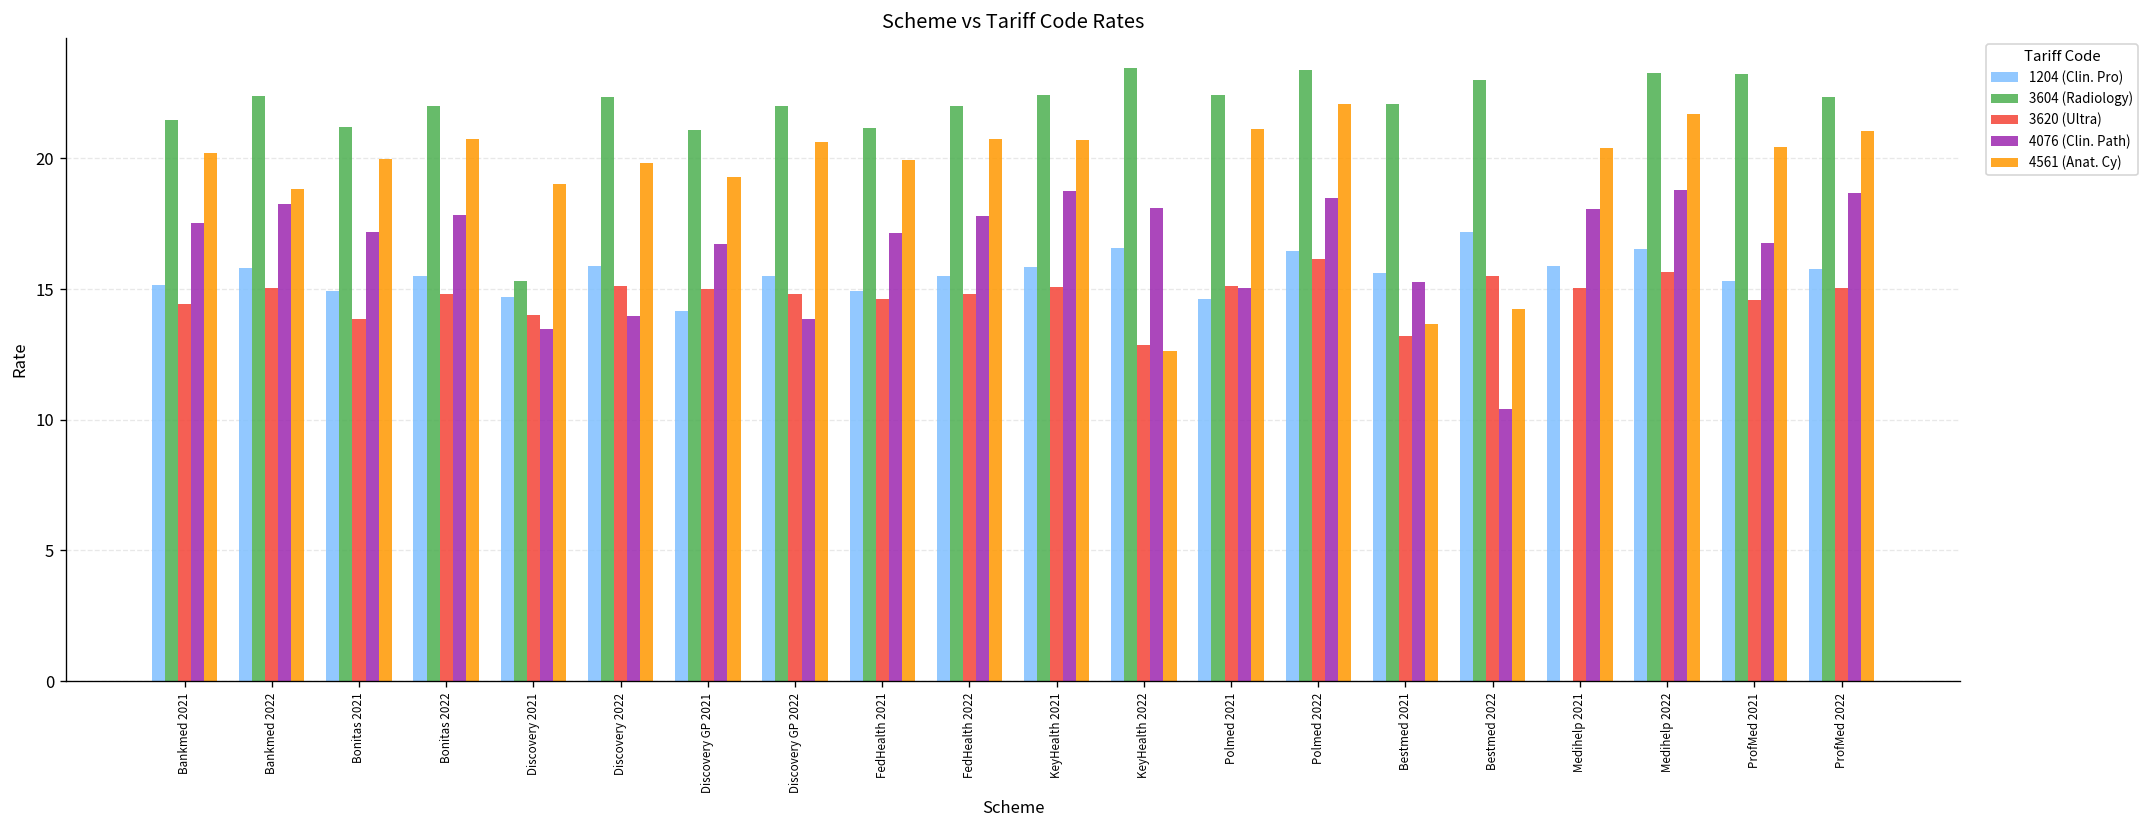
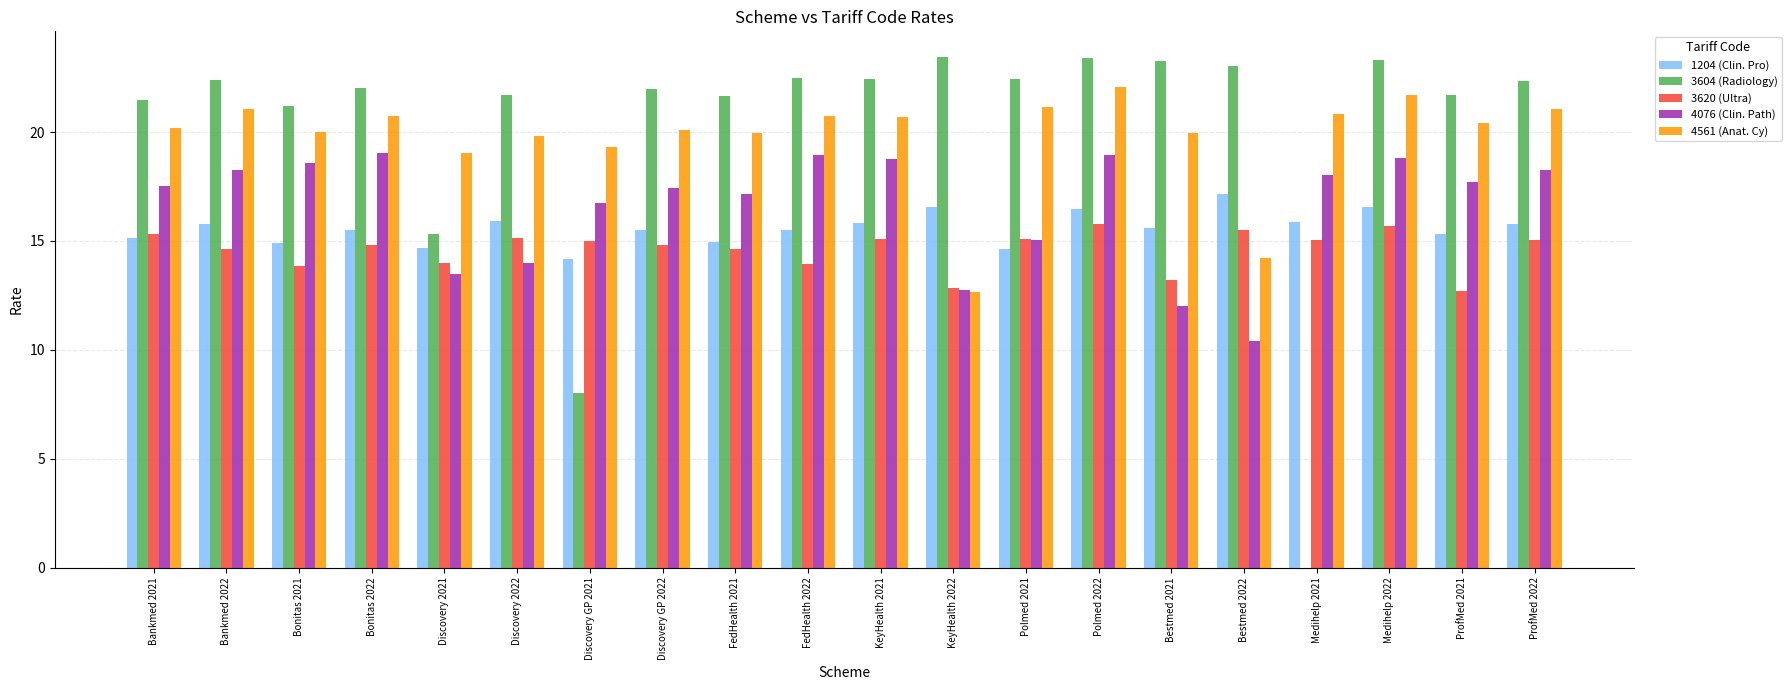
  {
    "1204 (Clin. Pro)": {
      "Bankmed 2021": 15.2,
      "Bankmed 2022": 15.8,
      "Bonitas 2021": 14.9,
      "Bonitas 2022": 15.5,
      "Discovery 2021": 14.7,
      "Discovery 2022": 15.9,
      "Discovery GP 2021": 14.2,
      "Discovery GP 2022": 15.5,
      "FedHealth 2021": 14.9,
      "FedHealth 2022": 15.5,
      "KeyHealth 2021": 15.8,
      "KeyHealth 2022": 16.6,
      "Polmed 2021": 14.6,
      "Polmed 2022": 16.5,
      "Bestmed 2021": 15.6,
      "Bestmed 2022": 17.2,
      "Medihelp 2021": 15.9,
      "Medihelp 2022": 16.5,
      "ProfMed 2021": 15.3,
      "ProfMed 2022": 15.8
    },
    "3604 (Radiology)": {
      "Bankmed 2021": 21.5,
      "Bankmed 2022": 22.4,
      "Bonitas 2021": 21.2,
      "Bonitas 2022": 22.0,
      "Discovery 2021": 15.3,
-     "Discovery 2022": 22.3,
-     "Discovery GP 2021": 21.1,
+     "Discovery 2022": 21.7,
+     "Discovery GP 2021": 8.0,
      "Discovery GP 2022": 22.0,
-     "FedHealth 2021": 21.2,
-     "FedHealth 2022": 22.0,
+     "FedHealth 2021": 21.6,
+     "FedHealth 2022": 22.5,
      "KeyHealth 2021": 22.4,
      "KeyHealth 2022": 23.5,
      "Polmed 2021": 22.4,
      "Polmed 2022": 23.4,
-     "Bestmed 2021": 22.1,
+     "Bestmed 2021": 23.2,
      "Bestmed 2022": 23.0,
      "Medihelp 2021": 0.0,
      "Medihelp 2022": 23.3,
-     "ProfMed 2021": 23.2,
+     "ProfMed 2021": 21.7,
      "ProfMed 2022": 22.4
    },
    "3620 (Ultra)": {
-     "Bankmed 2021": 14.4,
-     "Bankmed 2022": 15.1,
+     "Bankmed 2021": 15.3,
+     "Bankmed 2022": 14.6,
      "Bonitas 2021": 13.9,
      "Bonitas 2022": 14.8,
      "Discovery 2021": 14.0,
      "Discovery 2022": 15.1,
      "Discovery GP 2021": 15.0,
      "Discovery GP 2022": 14.8,
      "FedHealth 2021": 14.6,
-     "FedHealth 2022": 14.8,
+     "FedHealth 2022": 14.0,
      "KeyHealth 2021": 15.1,
      "KeyHealth 2022": 12.9,
      "Polmed 2021": 15.1,
-     "Polmed 2022": 16.2,
+     "Polmed 2022": 15.8,
      "Bestmed 2021": 13.2,
      "Bestmed 2022": 15.5,
      "Medihelp 2021": 15.0,
      "Medihelp 2022": 15.7,
-     "ProfMed 2021": 14.6,
+     "ProfMed 2021": 12.7,
      "ProfMed 2022": 15.0
    },
    "4076 (Clin. Path)": {
      "Bankmed 2021": 17.5,
      "Bankmed 2022": 18.3,
-     "Bonitas 2021": 17.2,
-     "Bonitas 2022": 17.8,
+     "Bonitas 2021": 18.6,
+     "Bonitas 2022": 19.0,
      "Discovery 2021": 13.5,
      "Discovery 2022": 14.0,
      "Discovery GP 2021": 16.7,
-     "Discovery GP 2022": 13.9,
+     "Discovery GP 2022": 17.4,
      "FedHealth 2021": 17.2,
-     "FedHealth 2022": 17.8,
+     "FedHealth 2022": 19.0,
      "KeyHealth 2021": 18.7,
-     "KeyHealth 2022": 18.1,
+     "KeyHealth 2022": 12.8,
      "Polmed 2021": 15.0,
-     "Polmed 2022": 18.5,
-     "Bestmed 2021": 15.3,
+     "Polmed 2022": 19.0,
+     "Bestmed 2021": 12.0,
      "Bestmed 2022": 10.4,
      "Medihelp 2021": 18.1,
      "Medihelp 2022": 18.8,
-     "ProfMed 2021": 16.8,
-     "ProfMed 2022": 18.7
+     "ProfMed 2021": 17.7,
+     "ProfMed 2022": 18.2
    },
    "4561 (Anat. Cy)": {
      "Bankmed 2021": 20.2,
-     "Bankmed 2022": 18.8,
+     "Bankmed 2022": 21.1,
      "Bonitas 2021": 20.0,
      "Bonitas 2022": 20.8,
      "Discovery 2021": 19.0,
      "Discovery 2022": 19.8,
      "Discovery GP 2021": 19.3,
-     "Discovery GP 2022": 20.6,
+     "Discovery GP 2022": 20.1,
      "FedHealth 2021": 20.0,
      "FedHealth 2022": 20.7,
      "KeyHealth 2021": 20.7,
      "KeyHealth 2022": 12.6,
      "Polmed 2021": 21.1,
      "Polmed 2022": 22.1,
-     "Bestmed 2021": 13.7,
+     "Bestmed 2021": 20.0,
      "Bestmed 2022": 14.2,
-     "Medihelp 2021": 20.4,
+     "Medihelp 2021": 20.8,
      "Medihelp 2022": 21.7,
      "ProfMed 2021": 20.4,
      "ProfMed 2022": 21.0
    }
  }
